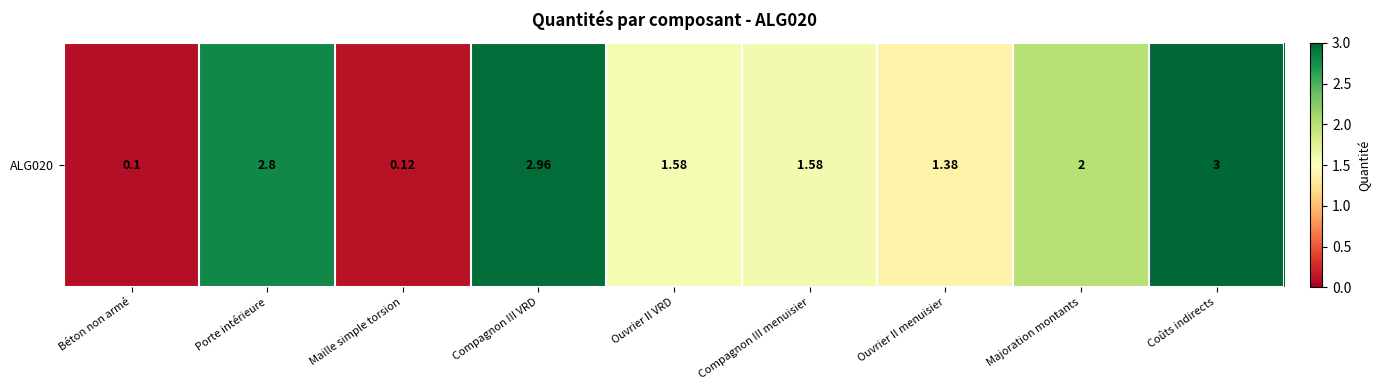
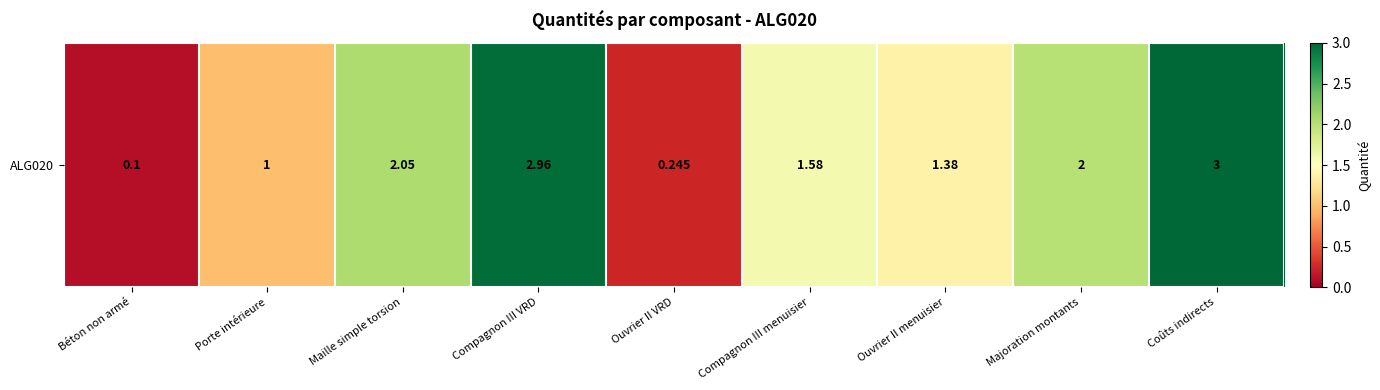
  {
    "ALG020": {
      "Béton non armé": 0.1,
-     "Porte intérieure": 2.8,
-     "Maille simple torsion": 0.12,
+     "Porte intérieure": 1,
+     "Maille simple torsion": 2.05,
      "Compagnon III VRD": 2.96,
-     "Ouvrier II VRD": 1.58,
+     "Ouvrier II VRD": 0.245,
      "Compagnon III menuisier": 1.58,
      "Ouvrier II menuisier": 1.38,
      "Majoration montants": 2,
      "Coûts indirects": 3
    }
  }
